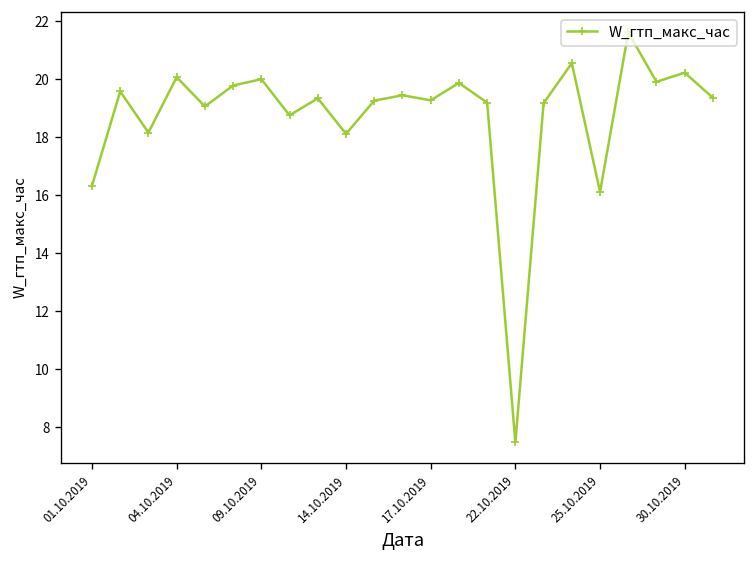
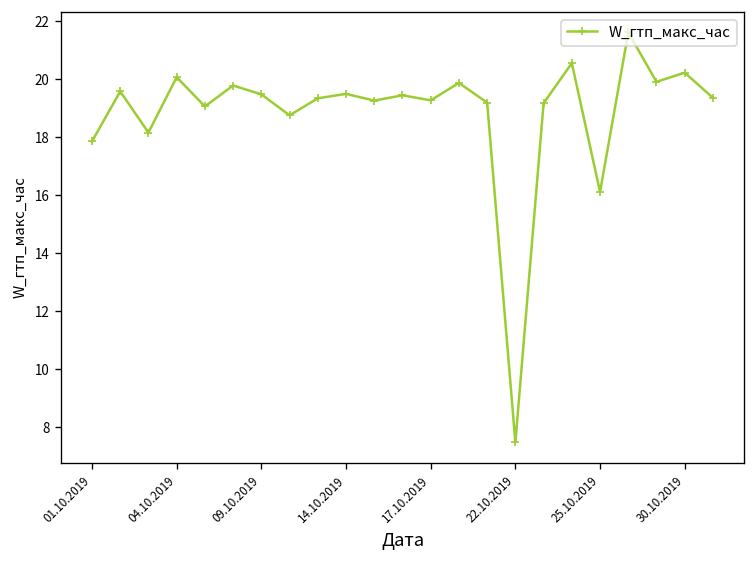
  {
-   "01.10.2019": 16.3,
+   "01.10.2019": 17.9,
    "04.10.2019": 20.1,
-   "09.10.2019": 20.0,
-   "14.10.2019": 18.1,
+   "09.10.2019": 19.5,
+   "14.10.2019": 19.5,
    "17.10.2019": 19.3,
    "22.10.2019": 7.5,
    "25.10.2019": 16.1,
    "30.10.2019": 20.2
  }
